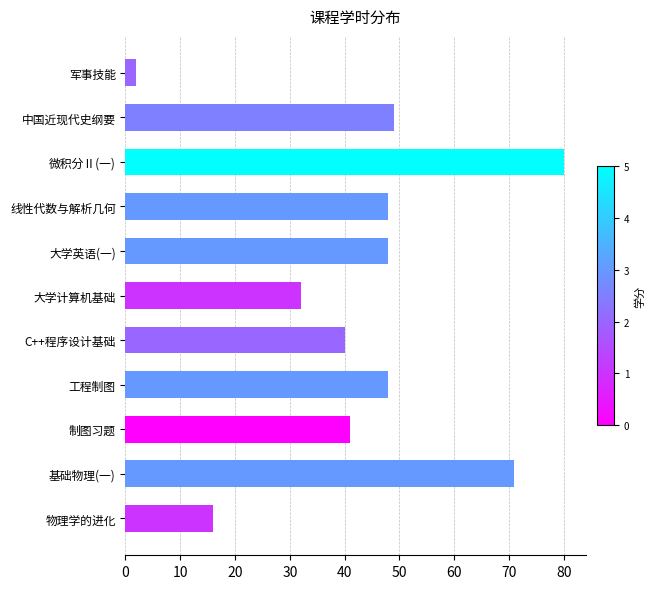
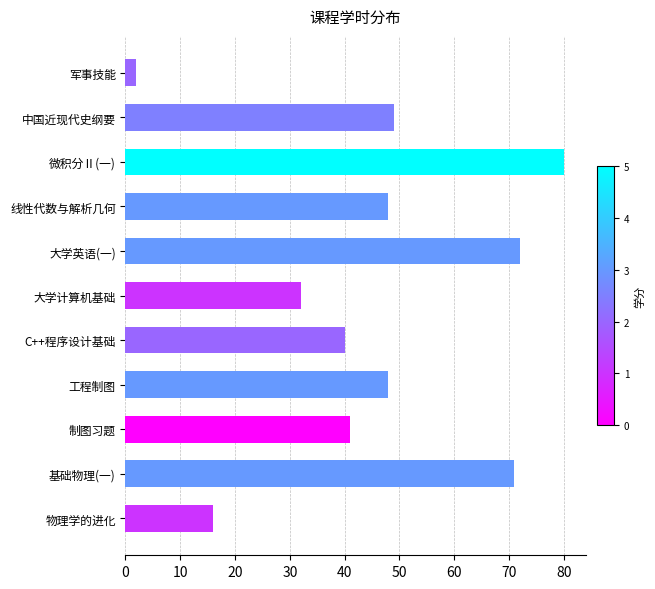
  {
    "军事技能": 2,
    "中国近现代史纲要": 49,
    "微积分Ⅱ(一)": 80,
    "线性代数与解析几何": 48,
-   "大学英语(一)": 48,
+   "大学英语(一)": 72,
    "大学计算机基础": 32,
    "C++程序设计基础": 40,
    "工程制图": 48,
    "制图习题": 41,
    "基础物理(一)": 71,
    "物理学的进化": 16
  }
